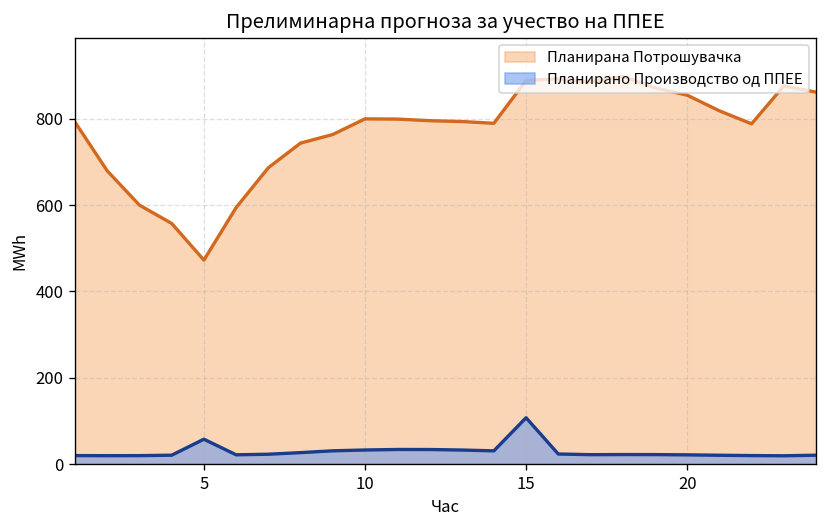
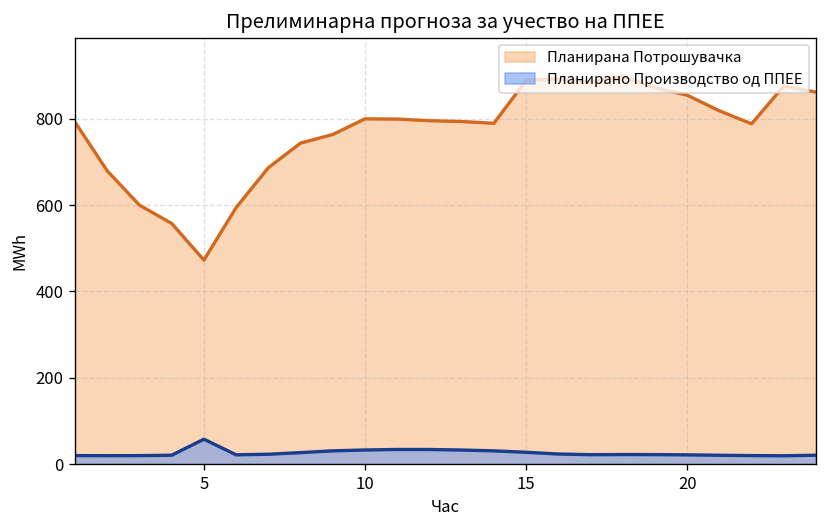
  {
    "Планирана Потрошувачка": {
      "5": 470,
      "10": 800
    },
    "Планирано Производство од ППЕЕ": {
      "5": 60,
      "10": 30,
-     "15": 110,
+     "15": 30,
      "20": 20
    }
  }
